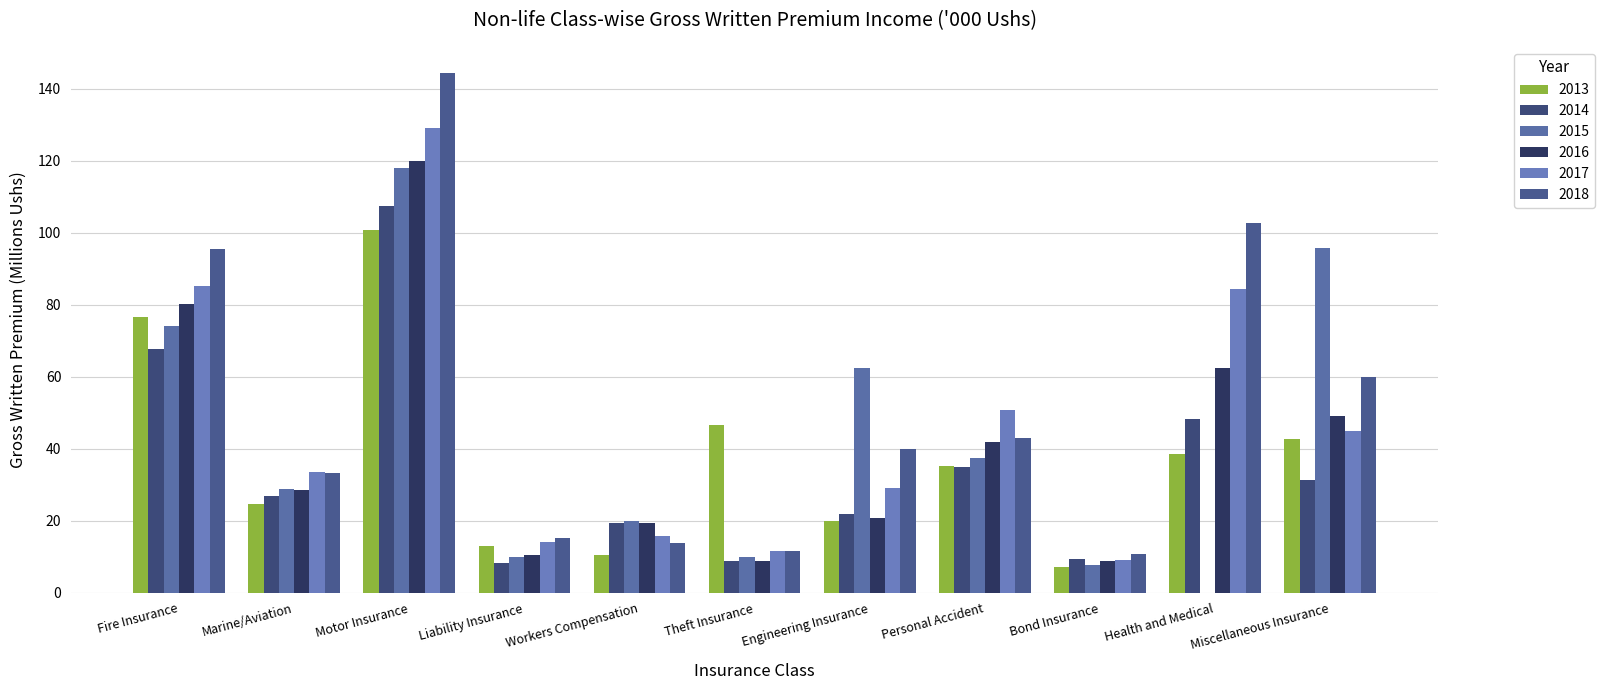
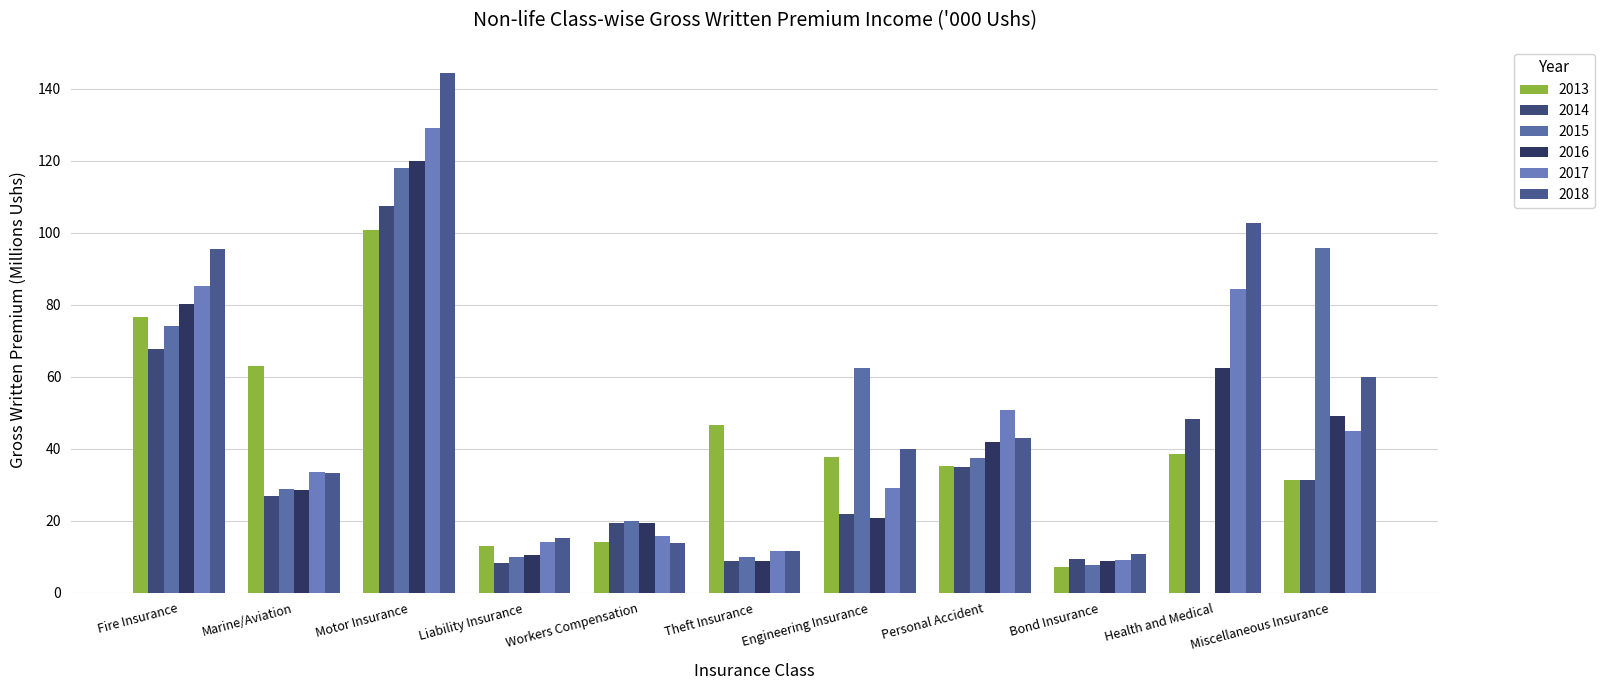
  {
    "2013": {
      "Fire Insurance": 77,
-     "Marine/Aviation": 25,
+     "Marine/Aviation": 63,
      "Motor Insurance": 101,
      "Liability Insurance": 13,
-     "Workers Compensation": 10,
+     "Workers Compensation": 14,
      "Theft Insurance": 47,
-     "Engineering Insurance": 20,
+     "Engineering Insurance": 38,
      "Personal Accident": 35,
      "Bond Insurance": 7,
      "Health and Medical": 39,
-     "Miscellaneous Insurance": 43
+     "Miscellaneous Insurance": 31
    }
  }
